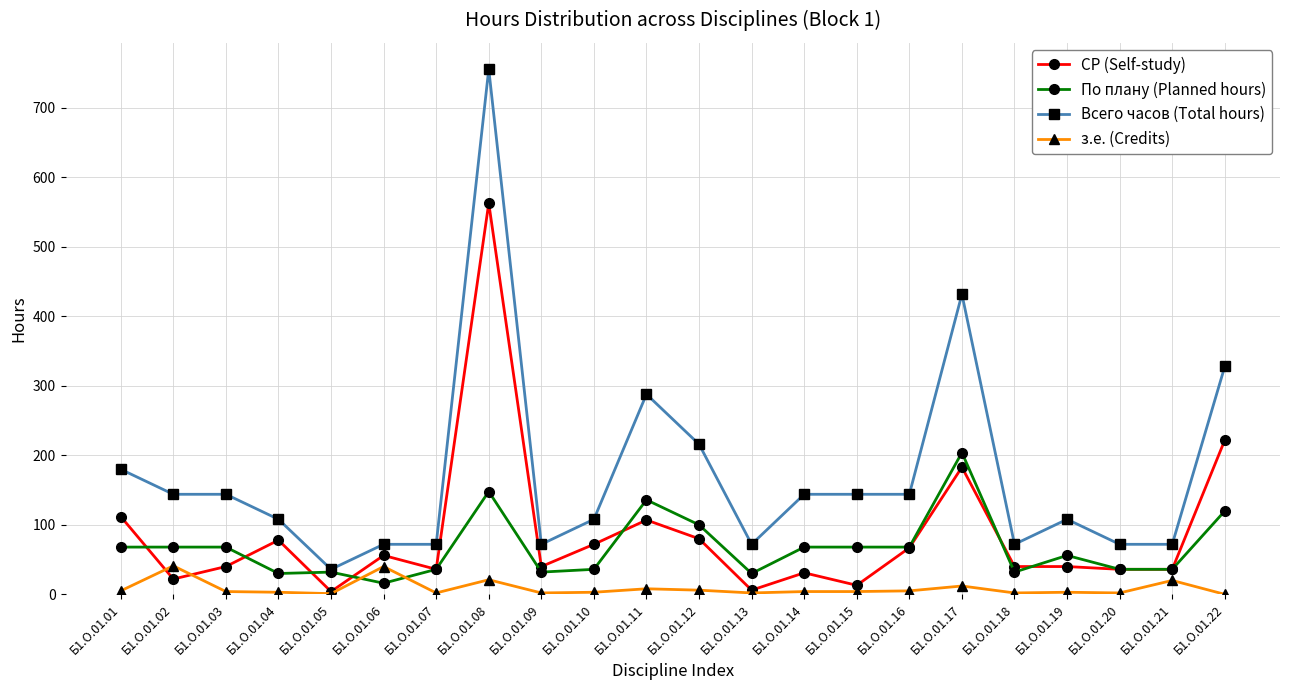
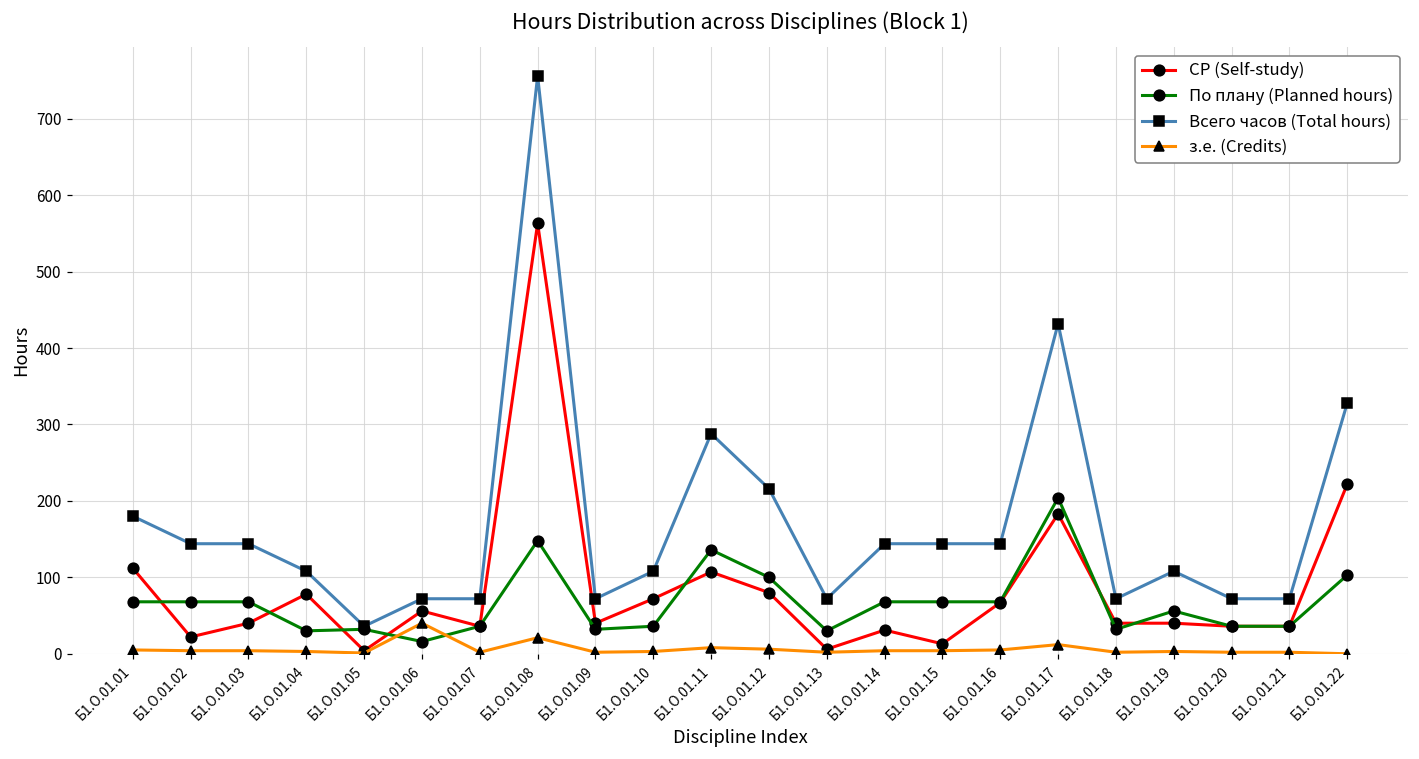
  {
    "СР (Self-study)": {
      "Б1.О.01.01": 110,
      "Б1.О.01.02": 20,
      "Б1.О.01.03": 40,
      "Б1.О.01.04": 80,
      "Б1.О.01.06": 60,
      "Б1.О.01.08": 560,
      "Б1.О.01.09": 40,
      "Б1.О.01.10": 70,
      "Б1.О.01.11": 110,
      "Б1.О.01.12": 80,
      "Б1.О.01.13": 10,
      "Б1.О.01.14": 30,
      "Б1.О.01.15": 10,
      "Б1.О.01.17": 180,
      "Б1.О.01.18": 40,
      "Б1.О.01.19": 40,
      "Б1.О.01.22": 220
    },
    "По плану (Planned hours)": {
      "Б1.О.01.01": 70,
      "Б1.О.01.02": 70,
      "Б1.О.01.03": 70,
      "Б1.О.01.04": 30,
      "Б1.О.01.05": 30,
      "Б1.О.01.06": 20,
      "Б1.О.01.08": 150,
      "Б1.О.01.09": 30,
      "Б1.О.01.10": 40,
      "Б1.О.01.11": 140,
      "Б1.О.01.12": 100,
      "Б1.О.01.13": 30,
      "Б1.О.01.14": 70,
      "Б1.О.01.15": 70,
      "Б1.О.01.17": 200,
      "Б1.О.01.18": 30,
      "Б1.О.01.19": 60,
-     "Б1.О.01.22": 120
+     "Б1.О.01.22": 100
    },
    "Всего часов (Total hours)": {
      "Б1.О.01.01": 180,
      "Б1.О.01.02": 140,
      "Б1.О.01.03": 140,
      "Б1.О.01.04": 110,
      "Б1.О.01.05": 40,
      "Б1.О.01.06": 70,
      "Б1.О.01.07": 70,
      "Б1.О.01.08": 760,
      "Б1.О.01.09": 70,
      "Б1.О.01.10": 110,
      "Б1.О.01.11": 290,
      "Б1.О.01.12": 220,
      "Б1.О.01.13": 70,
      "Б1.О.01.14": 140,
      "Б1.О.01.15": 140,
      "Б1.О.01.16": 140,
      "Б1.О.01.17": 430,
      "Б1.О.01.18": 70,
      "Б1.О.01.19": 110,
      "Б1.О.01.20": 70,
      "Б1.О.01.21": 70,
      "Б1.О.01.22": 330
    },
    "з.е. (Credits)": {
      "Б1.О.01.01": 10,
-     "Б1.О.01.02": 40,
+     "Б1.О.01.02": 0,
      "Б1.О.01.03": 0,
      "Б1.О.01.04": 0,
      "Б1.О.01.06": 40,
      "Б1.О.01.07": 0,
      "Б1.О.01.08": 20,
      "Б1.О.01.09": 0,
      "Б1.О.01.10": 0,
      "Б1.О.01.11": 10,
      "Б1.О.01.12": 10,
      "Б1.О.01.13": 0,
      "Б1.О.01.14": 0,
      "Б1.О.01.15": 0,
      "Б1.О.01.16": 10,
      "Б1.О.01.17": 10,
      "Б1.О.01.18": 0,
      "Б1.О.01.19": 0,
      "Б1.О.01.20": 0,
-     "Б1.О.01.21": 20,
+     "Б1.О.01.21": 0,
      "Б1.О.01.22": 0
    }
  }
